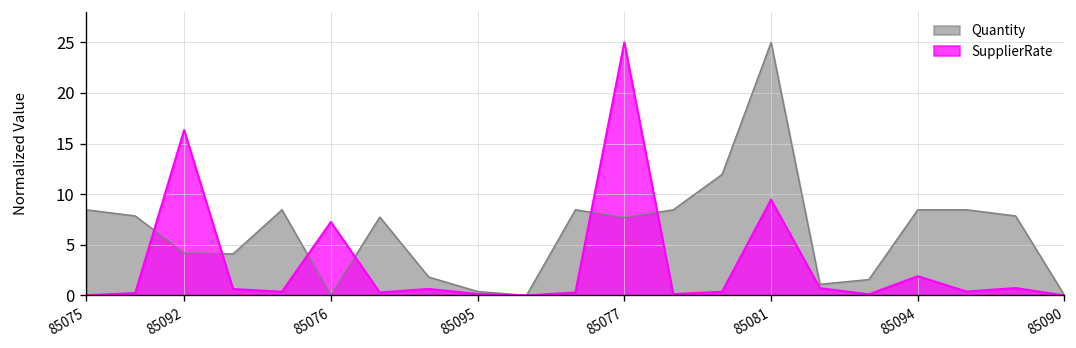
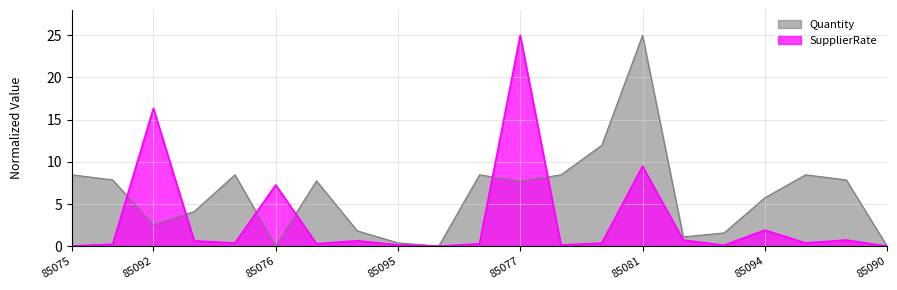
  {
    "Quantity": {
      "85075": 8,
-     "85092": 4,
+     "85092": 3,
      "85076": 0,
      "85077": 8,
      "85081": 25,
-     "85094": 8
+     "85094": 6
    },
    "SupplierRate": {
      "85075": 0,
      "85092": 16,
      "85076": 7,
      "85077": 25,
      "85081": 9,
      "85094": 2
    }
  }
